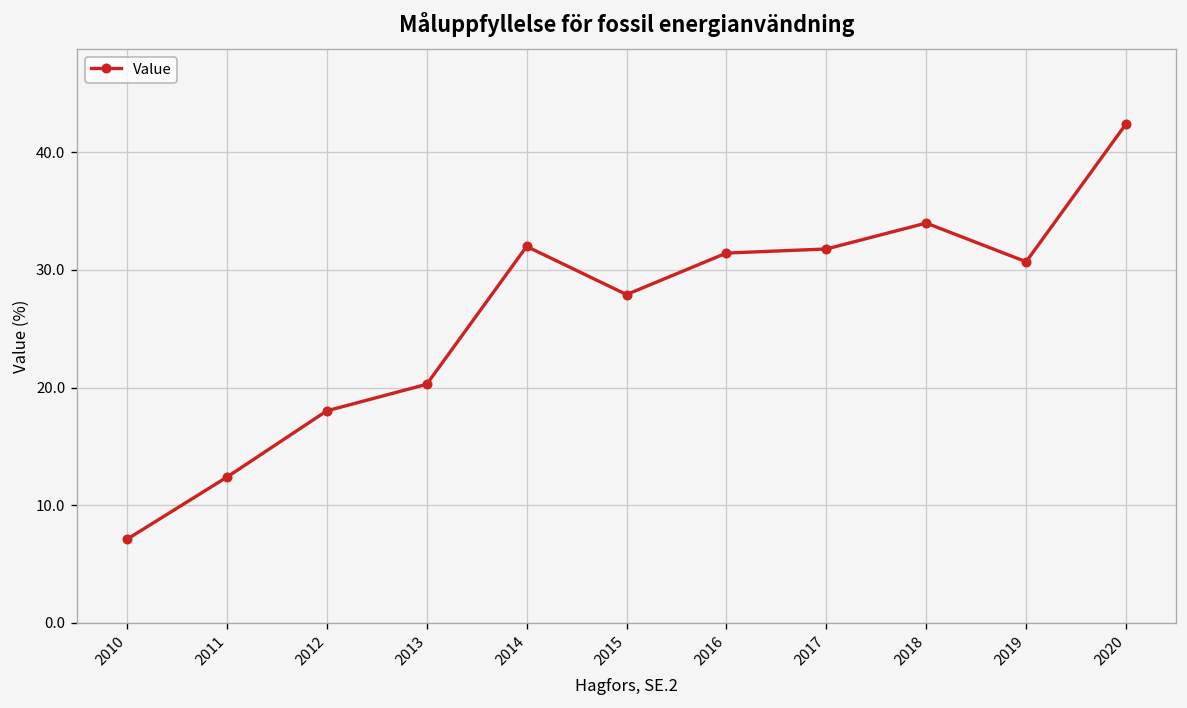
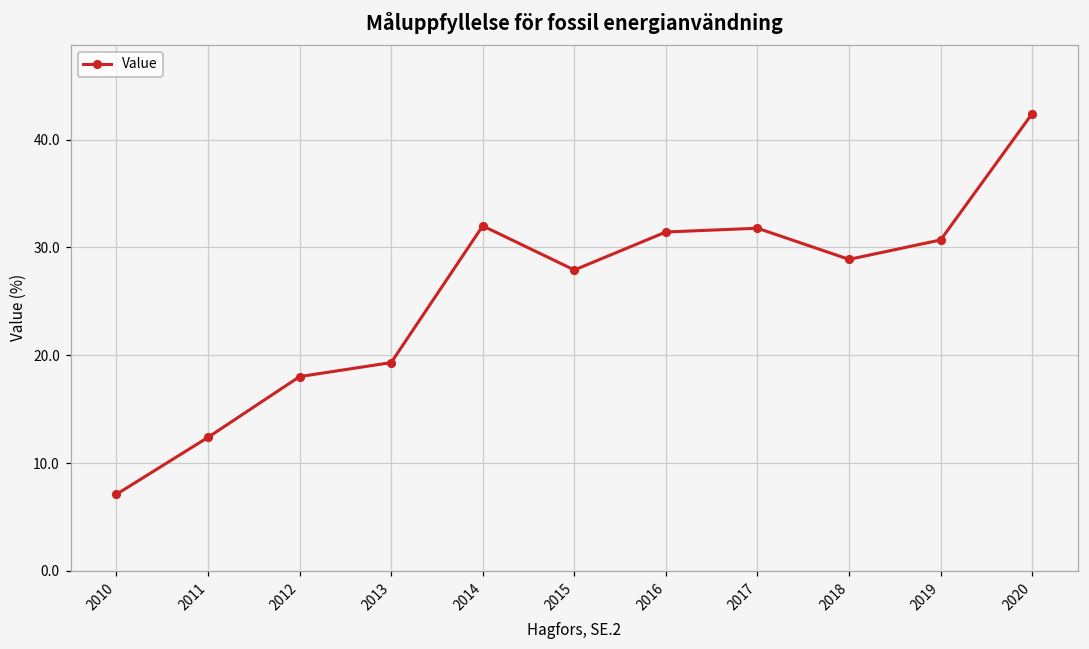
  {
    "2010": 7,
    "2011": 12,
    "2012": 18,
-   "2013": 20,
+   "2013": 19,
    "2014": 32,
    "2015": 28,
    "2016": 31,
    "2017": 32,
-   "2018": 34,
+   "2018": 29,
    "2019": 31,
    "2020": 42
  }
